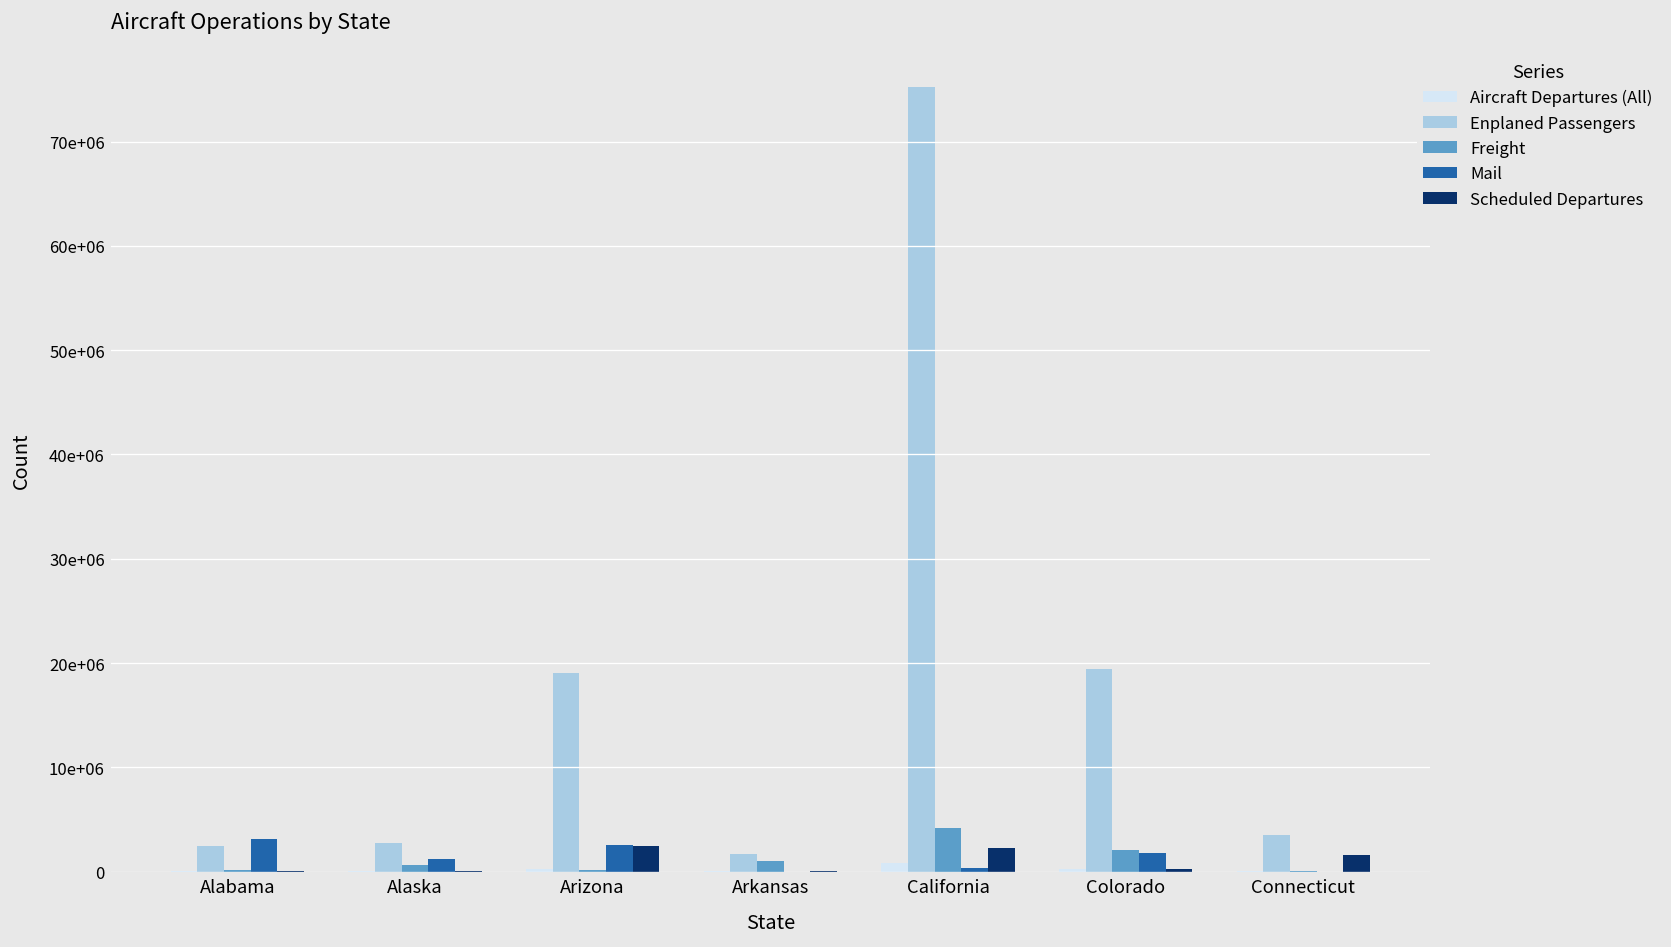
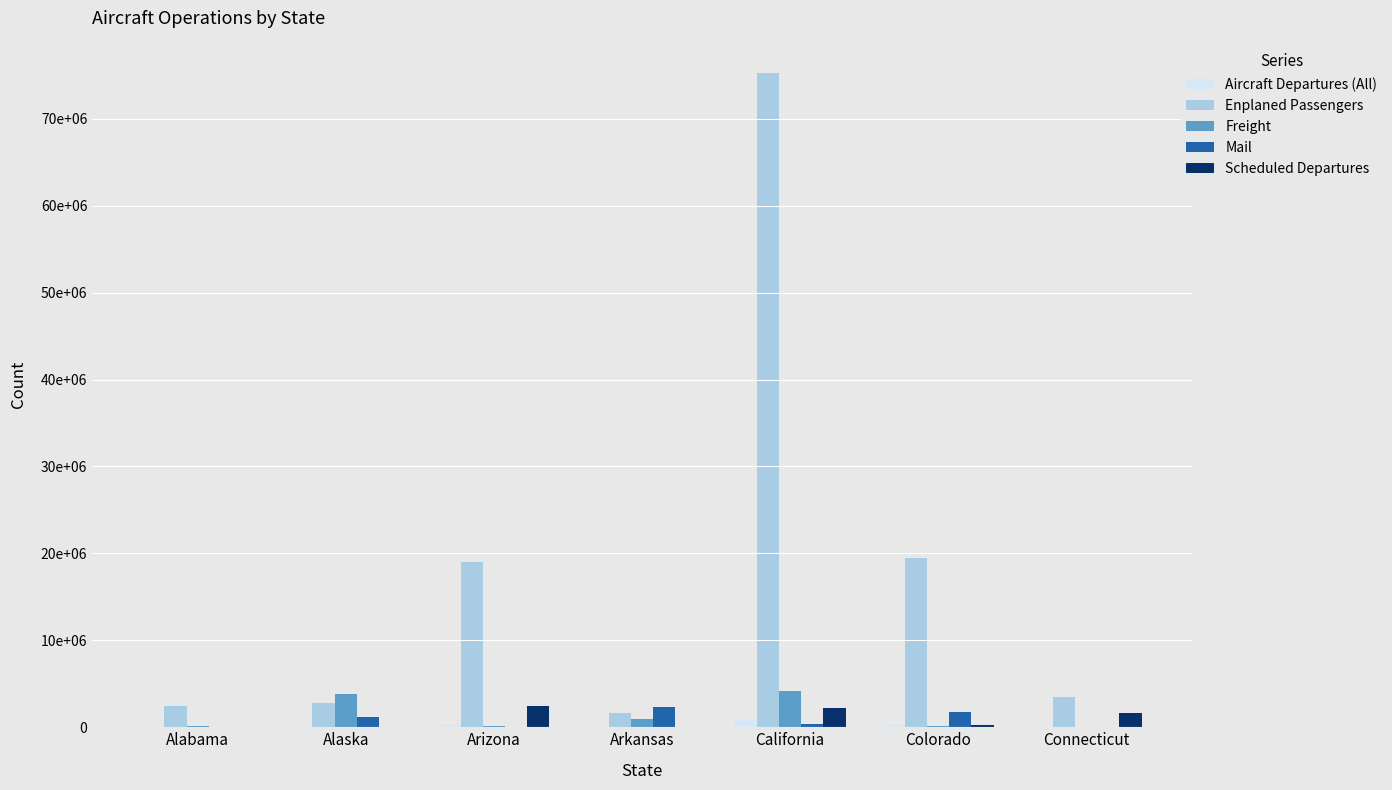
  {
    "Freight": {
-     "Alaska": 1000000,
+     "Alaska": 4000000,
      "Arkansas": 1000000,
      "California": 4000000,
-     "Colorado": 2000000
+     "Colorado": 0
    },
    "Mail": {
-     "Alabama": 3000000,
+     "Alabama": 0,
      "Alaska": 1000000,
-     "Arizona": 3000000,
-     "Arkansas": 0,
+     "Arizona": 0,
+     "Arkansas": 2000000,
      "California": 0,
      "Colorado": 2000000
    },
    "Scheduled Departures": {
      "Arizona": 2000000,
      "California": 2000000,
      "Connecticut": 2000000
    }
  }
